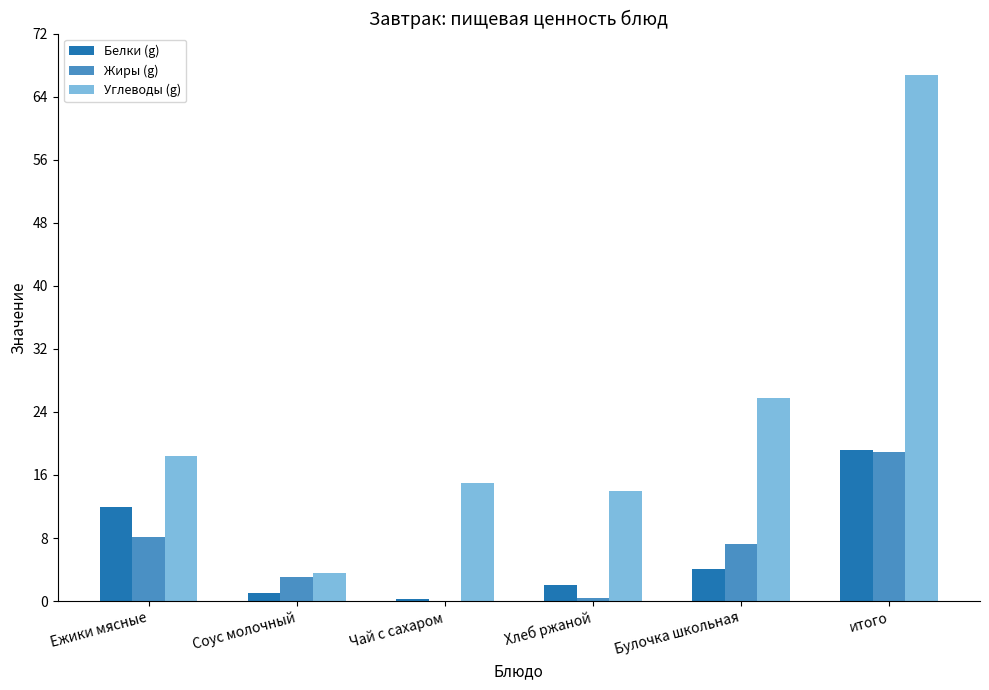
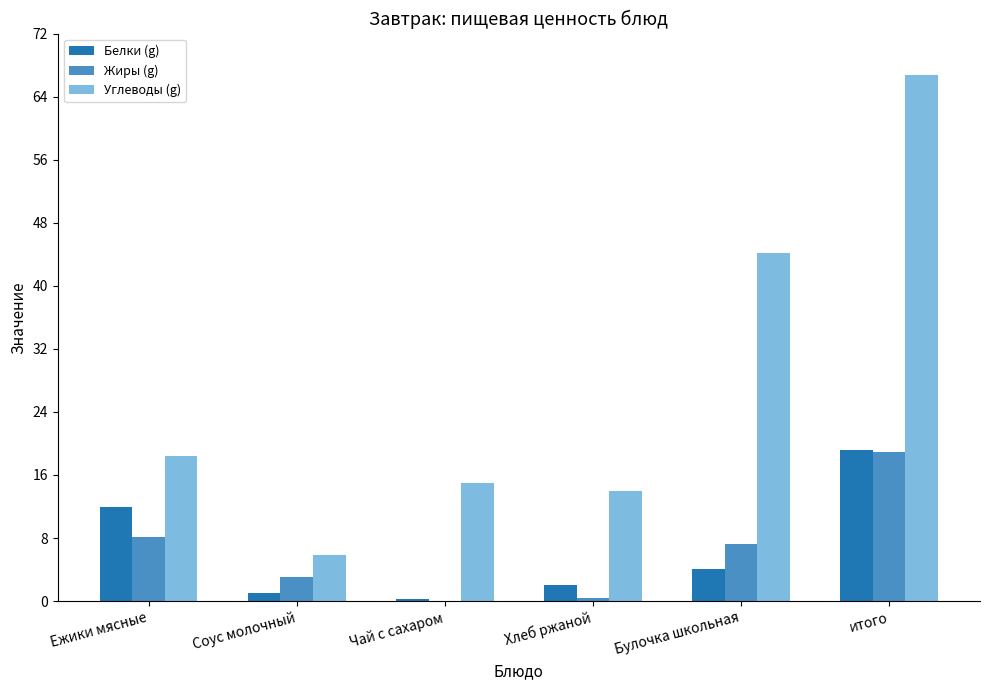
  {
    "Углеводы (g)": {
      "Ежики мясные": 18,
-     "Соус молочный": 4,
+     "Соус молочный": 6,
      "Чай с сахаром": 15,
      "Хлеб ржаной": 14,
-     "Булочка школьная": 26,
+     "Булочка школьная": 44,
      "итого": 67
    }
  }
